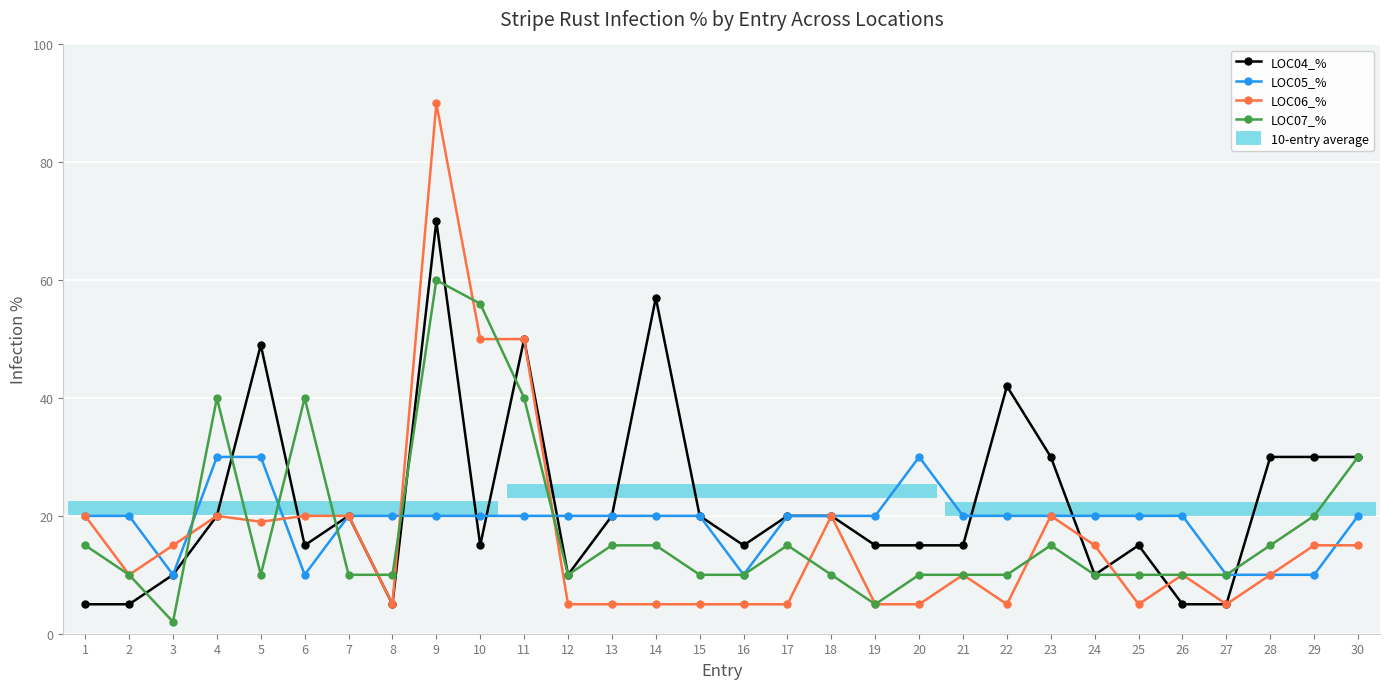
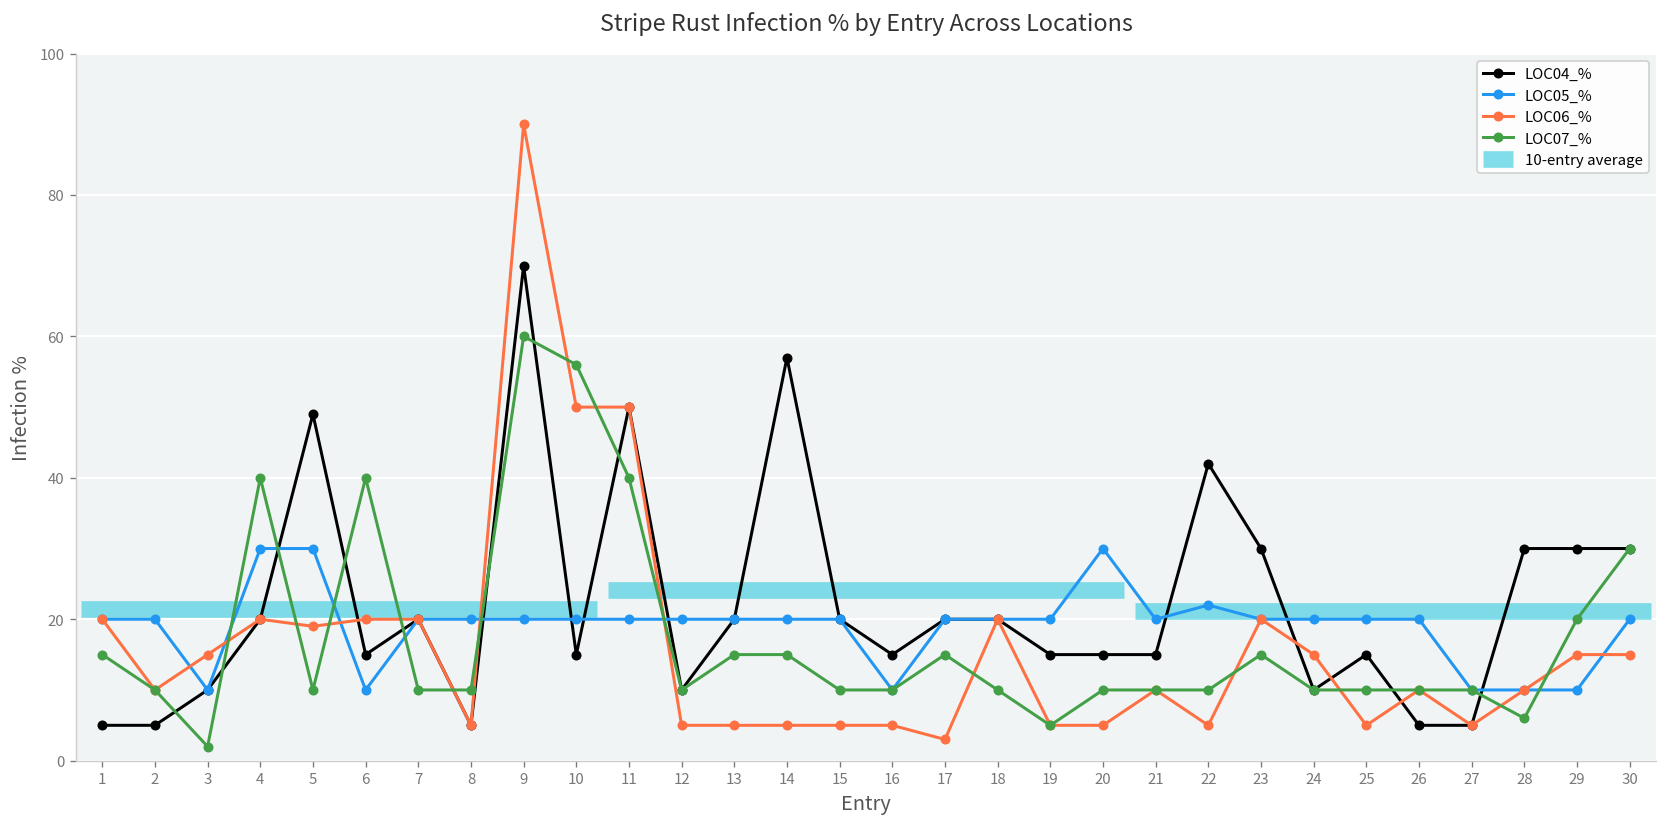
  {
    "LOC04_%": {
      "1": 5,
      "2": 5,
      "5": 49,
      "6": 15,
      "9": 70,
      "10": 15,
      "14": 57,
      "16": 15,
      "19": 15,
      "20": 15,
      "21": 15,
      "22": 42,
      "23": 30,
      "25": 15,
      "26": 5,
      "28": 30,
      "29": 30
    },
    "LOC05_%": {
      "2": 20,
      "4": 30,
      "5": 30,
      "6": 10,
      "8": 20,
      "9": 20,
      "10": 20,
      "11": 20,
      "12": 20,
      "14": 20,
      "19": 20,
      "20": 30,
      "21": 20,
-     "22": 20,
+     "22": 22,
      "24": 20,
      "25": 20,
      "26": 20,
      "29": 10,
      "30": 20
    },
    "LOC06_%": {
      "3": 15,
      "5": 19,
      "6": 20,
      "9": 90,
      "10": 50,
      "12": 5,
      "13": 5,
      "14": 5,
      "15": 5,
      "16": 5,
-     "17": 5,
+     "17": 3,
      "20": 5,
      "22": 5,
      "24": 15,
      "25": 5,
      "29": 15,
      "30": 15
    },
    "LOC07_%": {
      "1": 15,
      "3": 2,
      "4": 40,
      "5": 10,
      "6": 40,
      "7": 10,
      "8": 10,
      "9": 60,
      "10": 56,
      "11": 40,
      "13": 15,
      "14": 15,
      "15": 10,
      "17": 15,
      "18": 10,
      "20": 10,
      "22": 10,
      "23": 15,
      "25": 10,
-     "28": 15,
+     "28": 6,
      "29": 20
    }
  }
